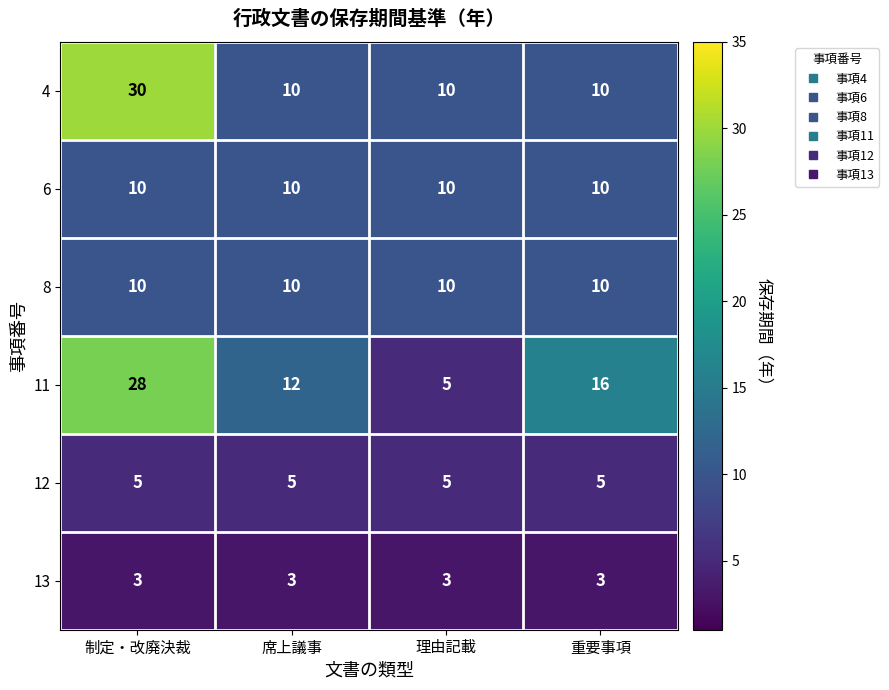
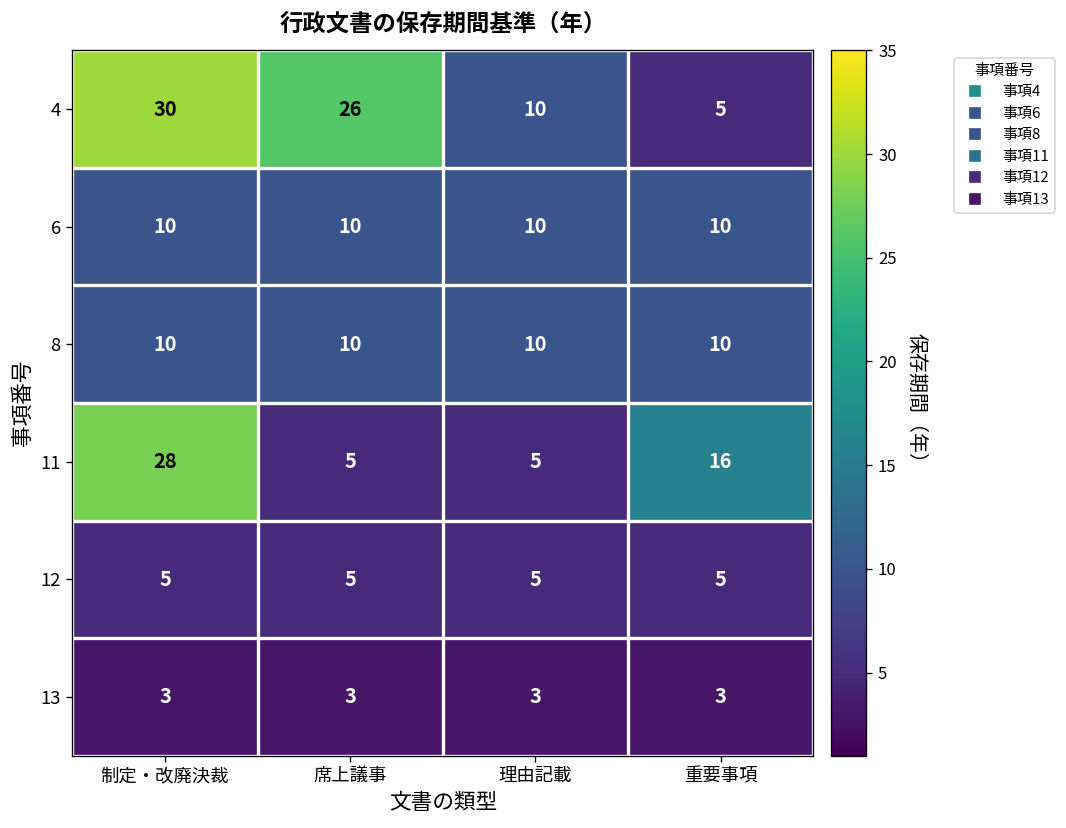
  {
    "4": {
      "制定・改廃決裁": 30,
-     "席上議事": 10,
+     "席上議事": 26,
      "理由記載": 10,
-     "重要事項": 10
+     "重要事項": 5
    },
    "6": {
      "制定・改廃決裁": 10,
      "席上議事": 10,
      "理由記載": 10,
      "重要事項": 10
    },
    "8": {
      "制定・改廃決裁": 10,
      "席上議事": 10,
      "理由記載": 10,
      "重要事項": 10
    },
    "11": {
      "制定・改廃決裁": 28,
-     "席上議事": 12,
+     "席上議事": 5,
      "理由記載": 5,
      "重要事項": 16
    },
    "12": {
      "制定・改廃決裁": 5,
      "席上議事": 5,
      "理由記載": 5,
      "重要事項": 5
    },
    "13": {
      "制定・改廃決裁": 3,
      "席上議事": 3,
      "理由記載": 3,
      "重要事項": 3
    }
  }
